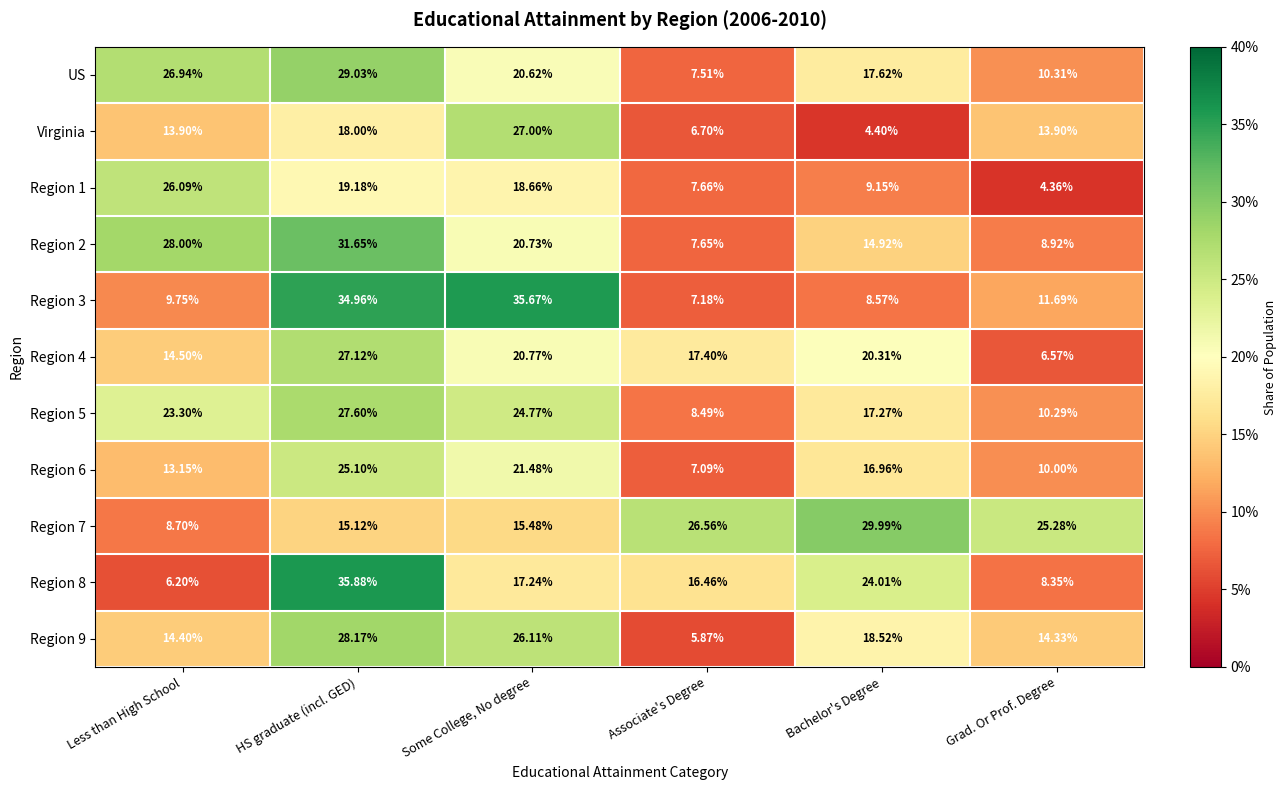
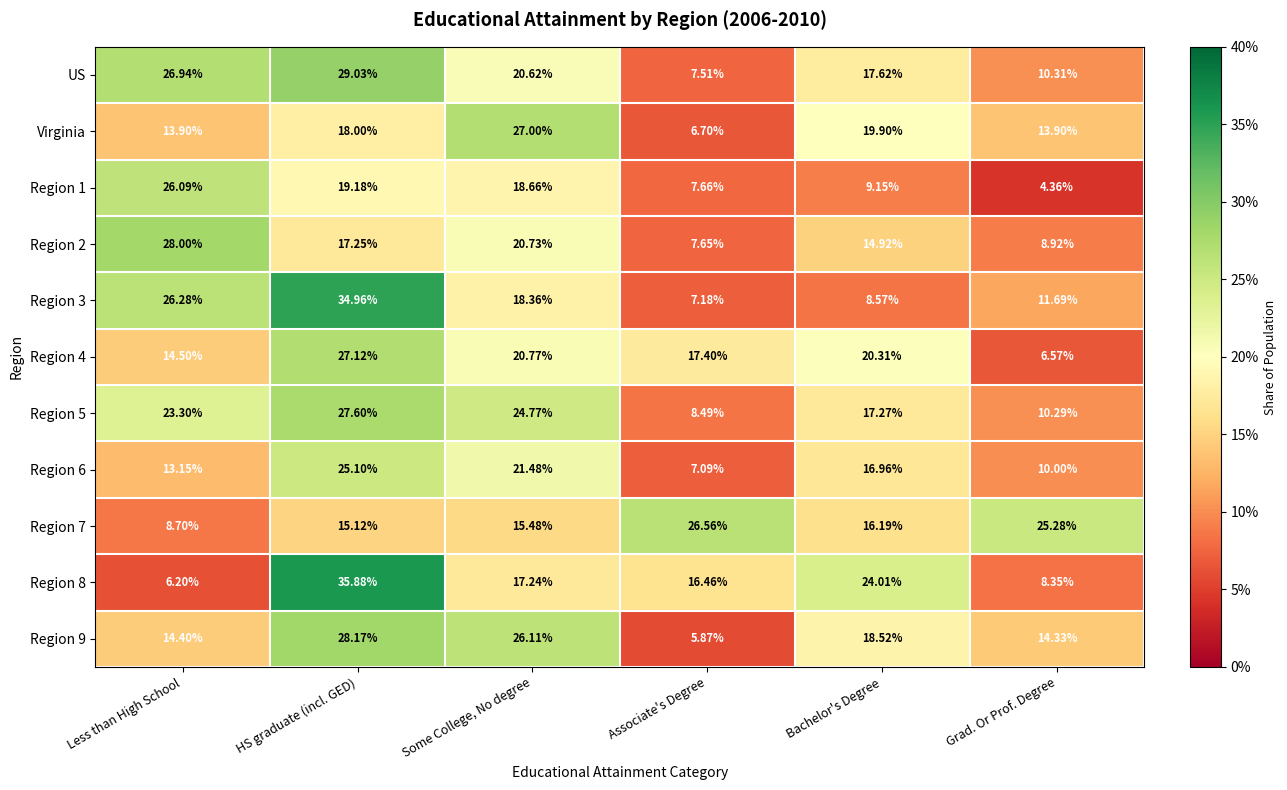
  {
    "US": {
      "Less than High School": "26.94%",
      "HS graduate (incl. GED)": "29.03%",
      "Some College, No degree": "20.62%",
      "Associate's Degree": "7.51%",
      "Bachelor's Degree": "17.62%",
      "Grad. Or Prof. Degree": "10.31%"
    },
    "Virginia": {
      "Less than High School": "13.90%",
      "HS graduate (incl. GED)": "18.00%",
      "Some College, No degree": "27.00%",
      "Associate's Degree": "6.70%",
-     "Bachelor's Degree": "4.40%",
+     "Bachelor's Degree": "19.90%",
      "Grad. Or Prof. Degree": "13.90%"
    },
    "Region 1": {
      "Less than High School": "26.09%",
      "HS graduate (incl. GED)": "19.18%",
      "Some College, No degree": "18.66%",
      "Associate's Degree": "7.66%",
      "Bachelor's Degree": "9.15%",
      "Grad. Or Prof. Degree": "4.36%"
    },
    "Region 2": {
      "Less than High School": "28.00%",
-     "HS graduate (incl. GED)": "31.65%",
+     "HS graduate (incl. GED)": "17.25%",
      "Some College, No degree": "20.73%",
      "Associate's Degree": "7.65%",
      "Bachelor's Degree": "14.92%",
      "Grad. Or Prof. Degree": "8.92%"
    },
    "Region 3": {
-     "Less than High School": "9.75%",
+     "Less than High School": "26.28%",
      "HS graduate (incl. GED)": "34.96%",
-     "Some College, No degree": "35.67%",
+     "Some College, No degree": "18.36%",
      "Associate's Degree": "7.18%",
      "Bachelor's Degree": "8.57%",
      "Grad. Or Prof. Degree": "11.69%"
    },
    "Region 4": {
      "Less than High School": "14.50%",
      "HS graduate (incl. GED)": "27.12%",
      "Some College, No degree": "20.77%",
      "Associate's Degree": "17.40%",
      "Bachelor's Degree": "20.31%",
      "Grad. Or Prof. Degree": "6.57%"
    },
    "Region 5": {
      "Less than High School": "23.30%",
      "HS graduate (incl. GED)": "27.60%",
      "Some College, No degree": "24.77%",
      "Associate's Degree": "8.49%",
      "Bachelor's Degree": "17.27%",
      "Grad. Or Prof. Degree": "10.29%"
    },
    "Region 6": {
      "Less than High School": "13.15%",
      "HS graduate (incl. GED)": "25.10%",
      "Some College, No degree": "21.48%",
      "Associate's Degree": "7.09%",
      "Bachelor's Degree": "16.96%",
      "Grad. Or Prof. Degree": "10.00%"
    },
    "Region 7": {
      "Less than High School": "8.70%",
      "HS graduate (incl. GED)": "15.12%",
      "Some College, No degree": "15.48%",
      "Associate's Degree": "26.56%",
-     "Bachelor's Degree": "29.99%",
+     "Bachelor's Degree": "16.19%",
      "Grad. Or Prof. Degree": "25.28%"
    },
    "Region 8": {
      "Less than High School": "6.20%",
      "HS graduate (incl. GED)": "35.88%",
      "Some College, No degree": "17.24%",
      "Associate's Degree": "16.46%",
      "Bachelor's Degree": "24.01%",
      "Grad. Or Prof. Degree": "8.35%"
    },
    "Region 9": {
      "Less than High School": "14.40%",
      "HS graduate (incl. GED)": "28.17%",
      "Some College, No degree": "26.11%",
      "Associate's Degree": "5.87%",
      "Bachelor's Degree": "18.52%",
      "Grad. Or Prof. Degree": "14.33%"
    }
  }
